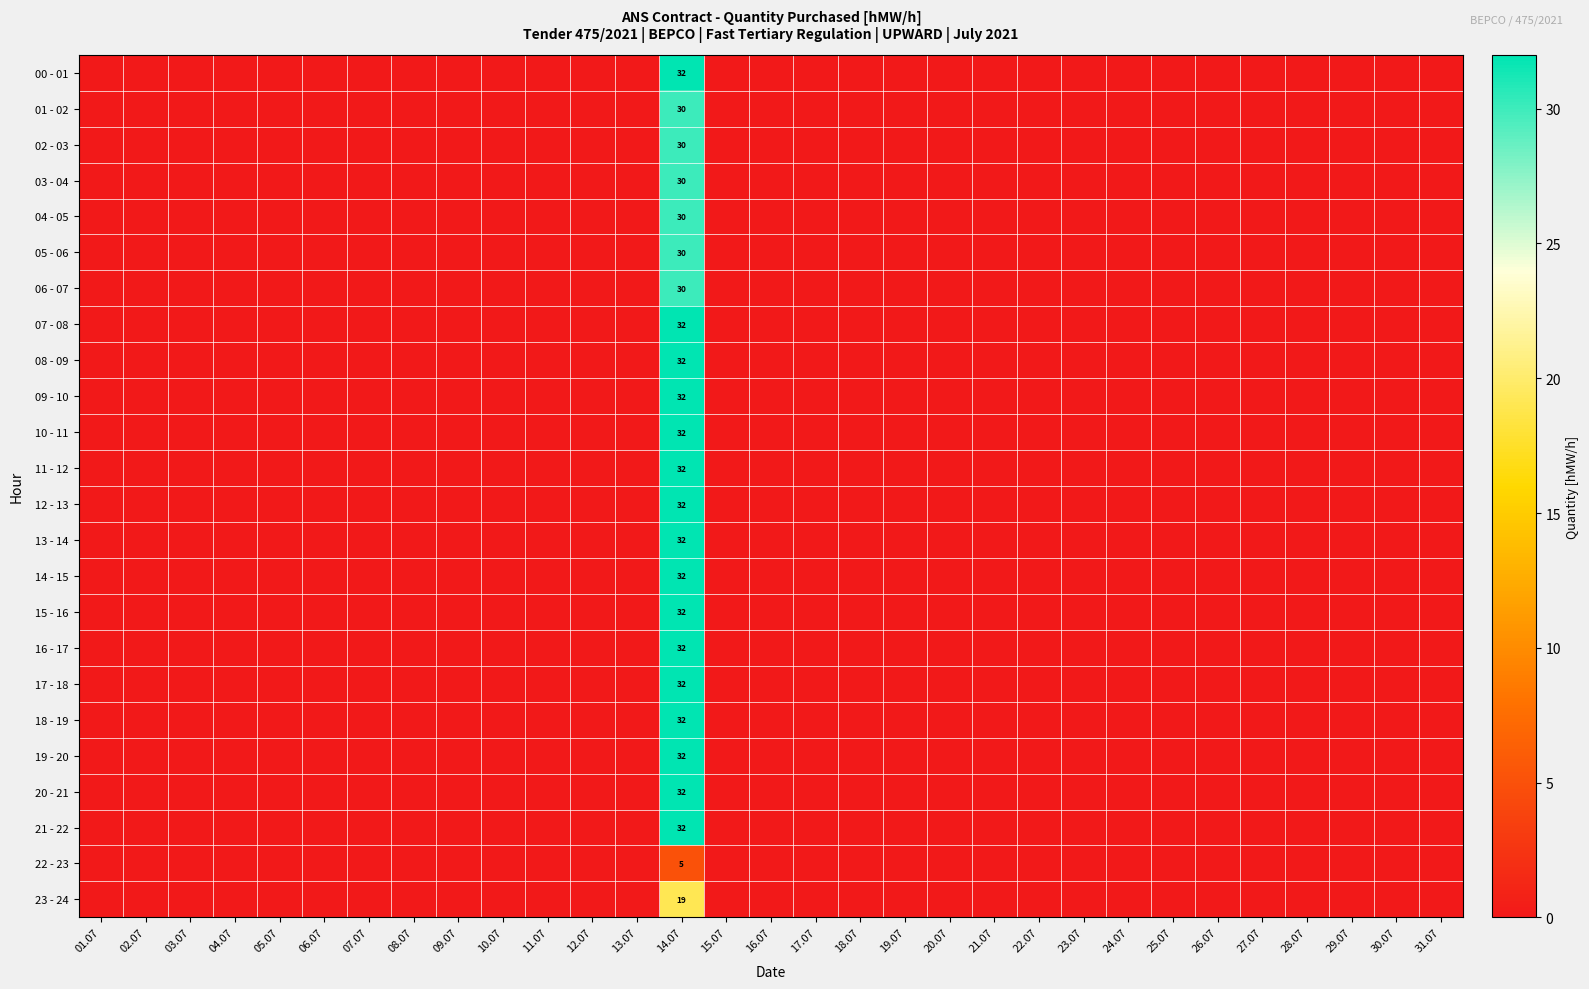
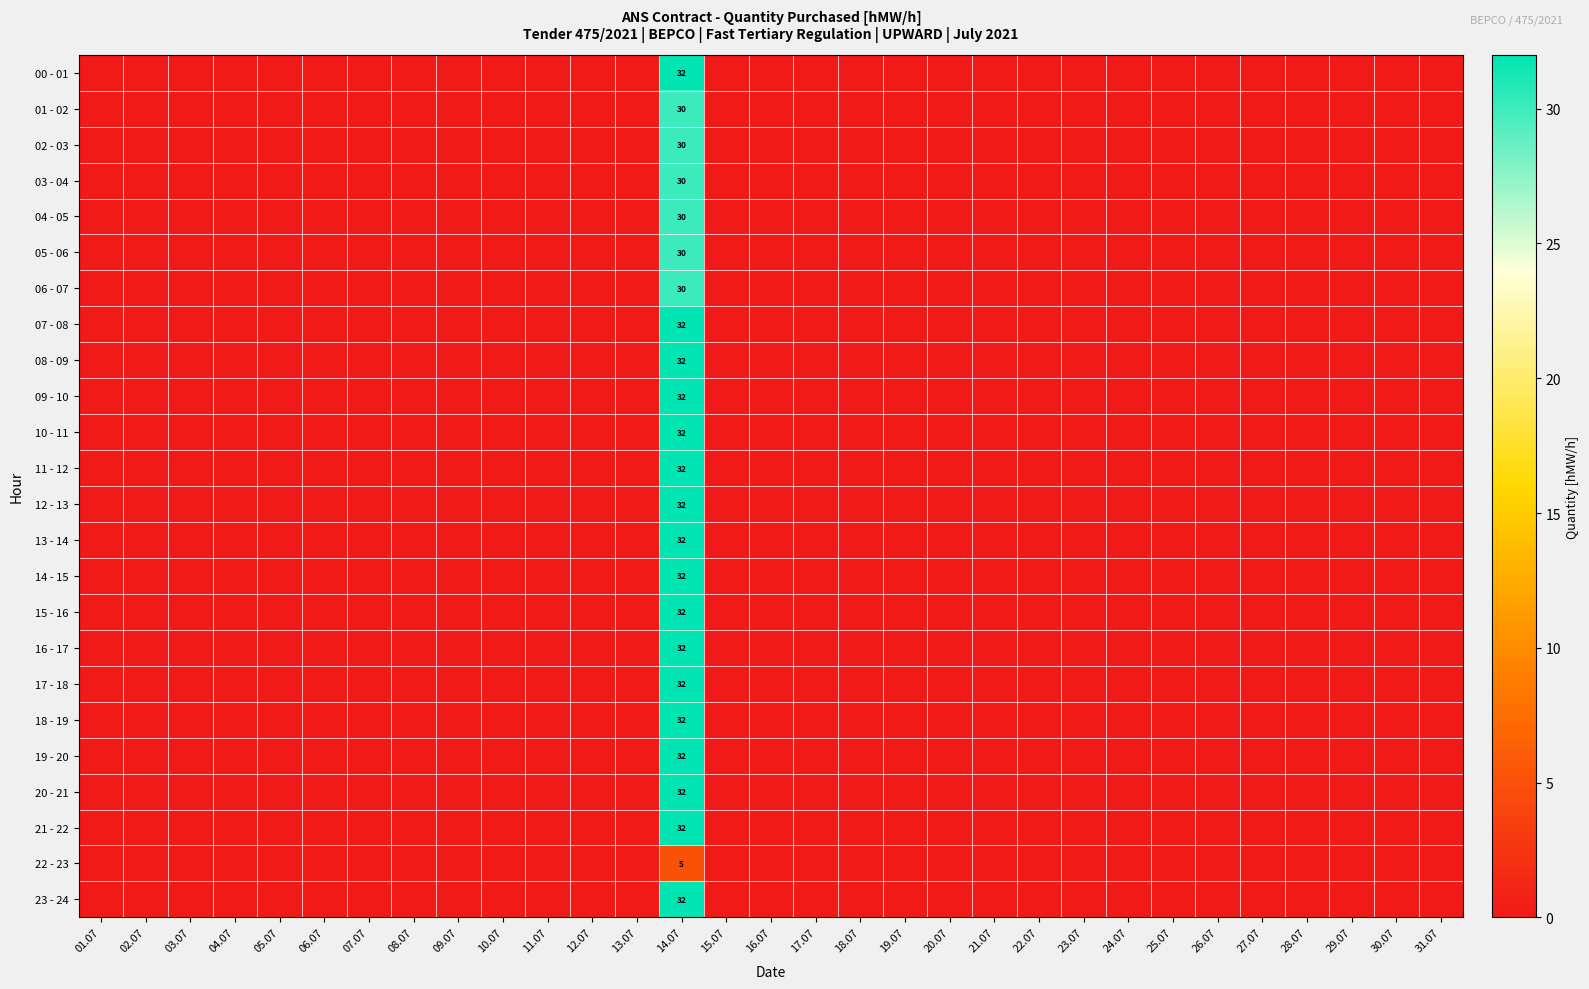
  {
    "00 - 01": {
      "14.07": 32
    },
    "01 - 02": {
      "14.07": 30
    },
    "02 - 03": {
      "14.07": 30
    },
    "03 - 04": {
      "14.07": 30
    },
    "04 - 05": {
      "14.07": 30
    },
    "05 - 06": {
      "14.07": 30
    },
    "06 - 07": {
      "14.07": 30
    },
    "07 - 08": {
      "14.07": 32
    },
    "08 - 09": {
      "14.07": 32
    },
    "09 - 10": {
      "14.07": 32
    },
    "10 - 11": {
      "14.07": 32
    },
    "11 - 12": {
      "14.07": 32
    },
    "12 - 13": {
      "14.07": 32
    },
    "13 - 14": {
      "14.07": 32
    },
    "14 - 15": {
      "14.07": 32
    },
    "15 - 16": {
      "14.07": 32
    },
    "16 - 17": {
      "14.07": 32
    },
    "17 - 18": {
      "14.07": 32
    },
    "18 - 19": {
      "14.07": 32
    },
    "19 - 20": {
      "14.07": 32
    },
    "20 - 21": {
      "14.07": 32
    },
    "21 - 22": {
      "14.07": 32
    },
    "22 - 23": {
      "14.07": 5
    },
    "23 - 24": {
-     "14.07": 19
+     "14.07": 32
    }
  }
